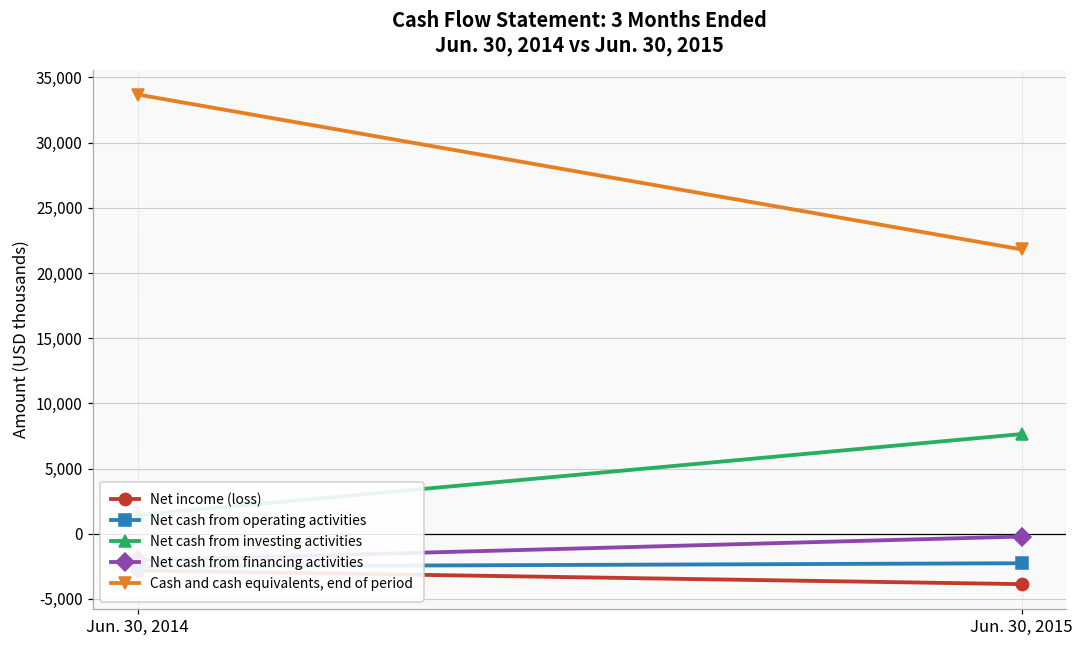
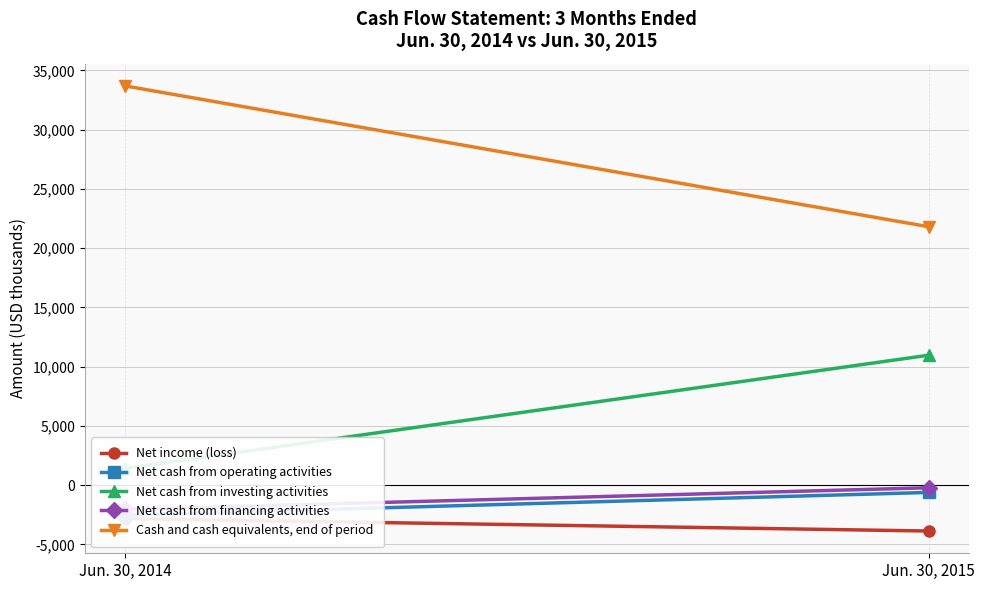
  {
    "Net income (loss)": {
      "Jun. 30, 2015": "-3,900"
    },
    "Net cash from operating activities": {
-     "Jun. 30, 2015": "-2,300"
+     "Jun. 30, 2015": "-600"
    },
    "Net cash from investing activities": {
-     "Jun. 30, 2015": "7,600"
+     "Jun. 30, 2015": "11,000"
    },
    "Net cash from financing activities": {
      "Jun. 30, 2015": "-200"
    },
    "Cash and cash equivalents, end of period": {
      "Jun. 30, 2014": "33,700",
      "Jun. 30, 2015": "21,800"
    }
  }
